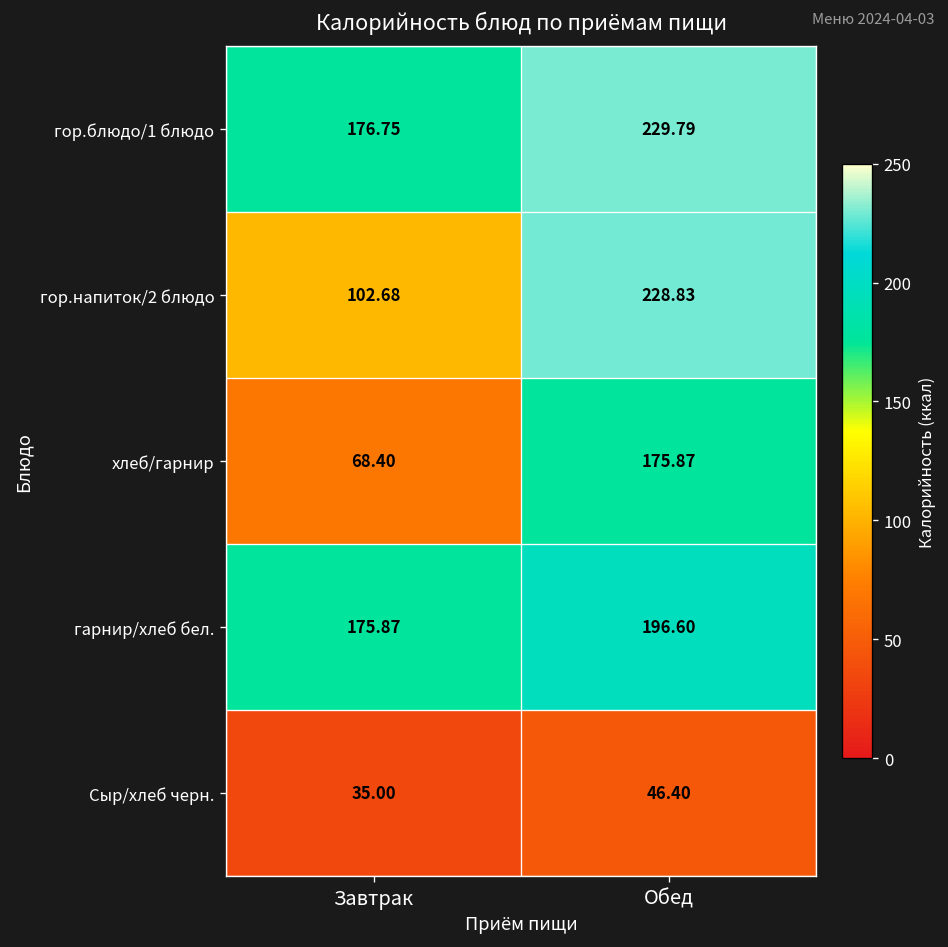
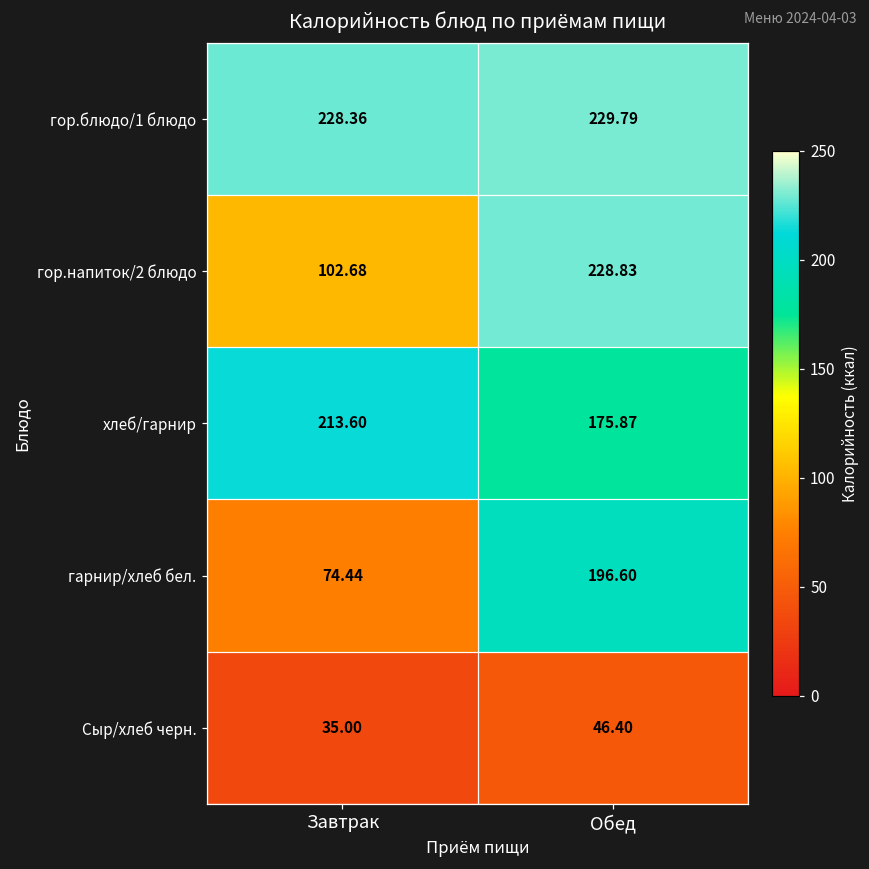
  {
    "гор.блюдо/1 блюдо": {
-     "Завтрак": 176.75,
+     "Завтрак": 228.36,
      "Обед": 229.79
    },
    "гор.напиток/2 блюдо": {
      "Завтрак": 102.68,
      "Обед": 228.83
    },
    "хлеб/гарнир": {
-     "Завтрак": 68.40,
+     "Завтрак": 213.60,
      "Обед": 175.87
    },
    "гарнир/хлеб бел.": {
-     "Завтрак": 175.87,
+     "Завтрак": 74.44,
      "Обед": 196.60
    },
    "Сыр/хлеб черн.": {
      "Завтрак": 35.00,
      "Обед": 46.40
    }
  }
